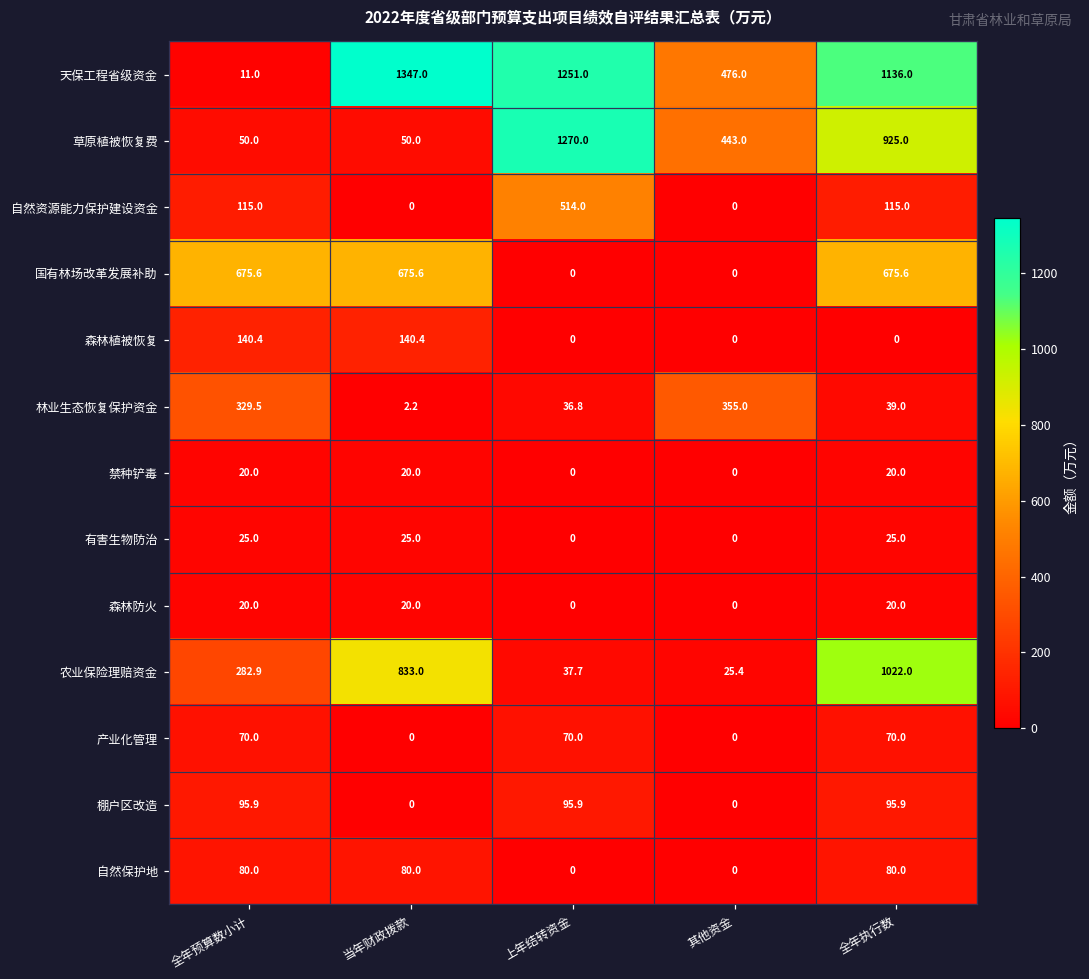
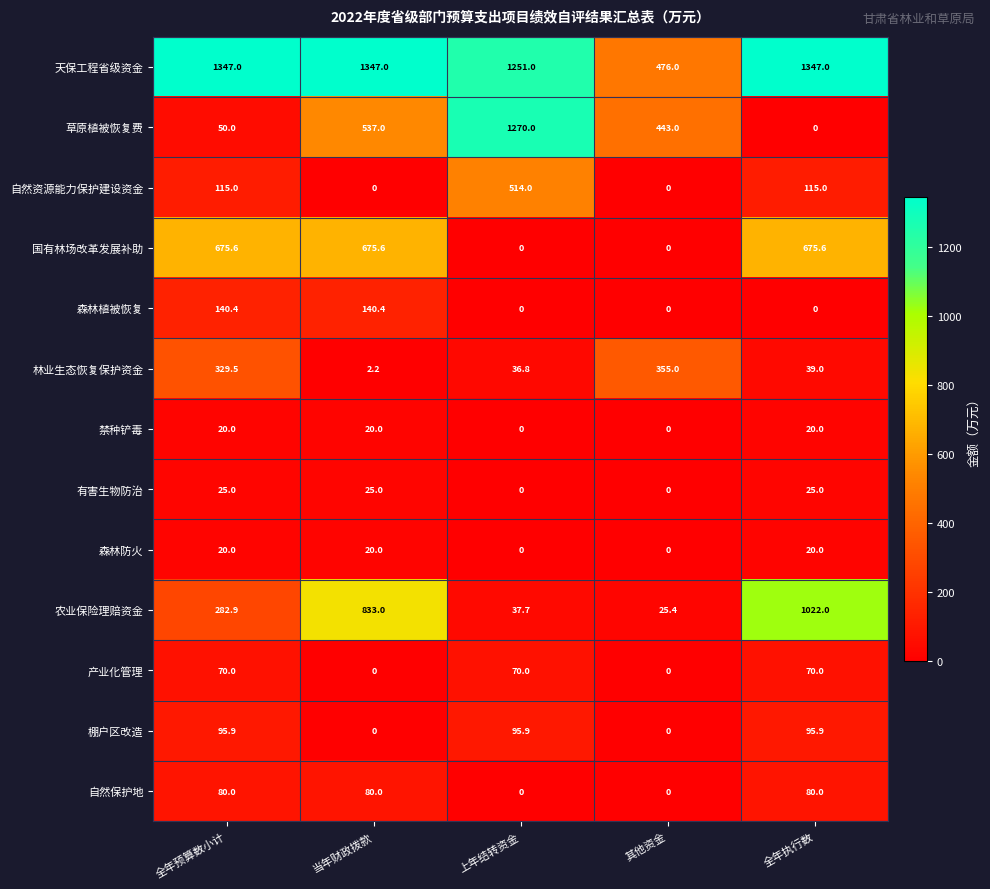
  {
    "天保工程省级资金": {
-     "全年预算数小计": 11.0,
+     "全年预算数小计": 1347.0,
      "当年财政拨款": 1347.0,
      "上年结转资金": 1251.0,
      "其他资金": 476.0,
-     "全年执行数": 1136.0
+     "全年执行数": 1347.0
    },
    "草原植被恢复费": {
      "全年预算数小计": 50.0,
-     "当年财政拨款": 50.0,
+     "当年财政拨款": 537.0,
      "上年结转资金": 1270.0,
      "其他资金": 443.0,
-     "全年执行数": 925.0
+     "全年执行数": 0
    },
    "自然资源能力保护建设资金": {
      "全年预算数小计": 115.0,
      "当年财政拨款": 0,
      "上年结转资金": 514.0,
      "其他资金": 0,
      "全年执行数": 115.0
    },
    "国有林场改革发展补助": {
      "全年预算数小计": 675.6,
      "当年财政拨款": 675.6,
      "上年结转资金": 0,
      "其他资金": 0,
      "全年执行数": 675.6
    },
    "森林植被恢复": {
      "全年预算数小计": 140.4,
      "当年财政拨款": 140.4,
      "上年结转资金": 0,
      "其他资金": 0,
      "全年执行数": 0
    },
    "林业生态恢复保护资金": {
      "全年预算数小计": 329.5,
      "当年财政拨款": 2.2,
      "上年结转资金": 36.8,
      "其他资金": 355.0,
      "全年执行数": 39.0
    },
    "禁种铲毒": {
      "全年预算数小计": 20.0,
      "当年财政拨款": 20.0,
      "上年结转资金": 0,
      "其他资金": 0,
      "全年执行数": 20.0
    },
    "有害生物防治": {
      "全年预算数小计": 25.0,
      "当年财政拨款": 25.0,
      "上年结转资金": 0,
      "其他资金": 0,
      "全年执行数": 25.0
    },
    "森林防火": {
      "全年预算数小计": 20.0,
      "当年财政拨款": 20.0,
      "上年结转资金": 0,
      "其他资金": 0,
      "全年执行数": 20.0
    },
    "农业保险理赔资金": {
      "全年预算数小计": 282.9,
      "当年财政拨款": 833.0,
      "上年结转资金": 37.7,
      "其他资金": 25.4,
      "全年执行数": 1022.0
    },
    "产业化管理": {
      "全年预算数小计": 70.0,
      "当年财政拨款": 0,
      "上年结转资金": 70.0,
      "其他资金": 0,
      "全年执行数": 70.0
    },
    "棚户区改造": {
      "全年预算数小计": 95.9,
      "当年财政拨款": 0,
      "上年结转资金": 95.9,
      "其他资金": 0,
      "全年执行数": 95.9
    },
    "自然保护地": {
      "全年预算数小计": 80.0,
      "当年财政拨款": 80.0,
      "上年结转资金": 0,
      "其他资金": 0,
      "全年执行数": 80.0
    }
  }
